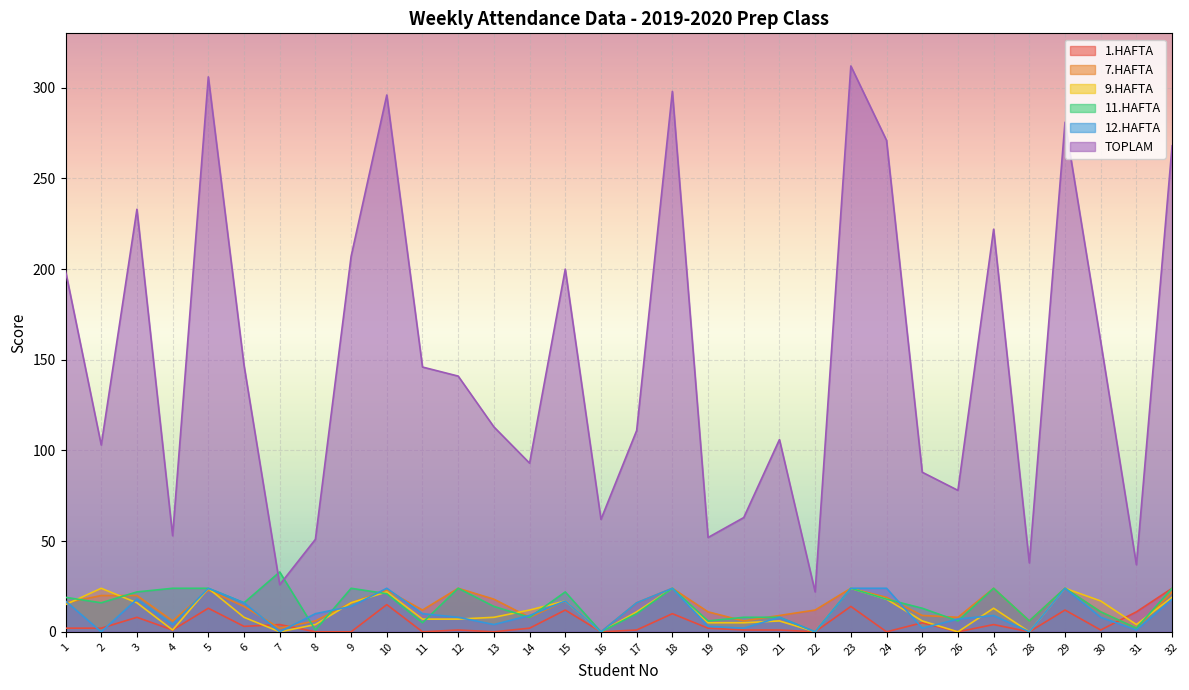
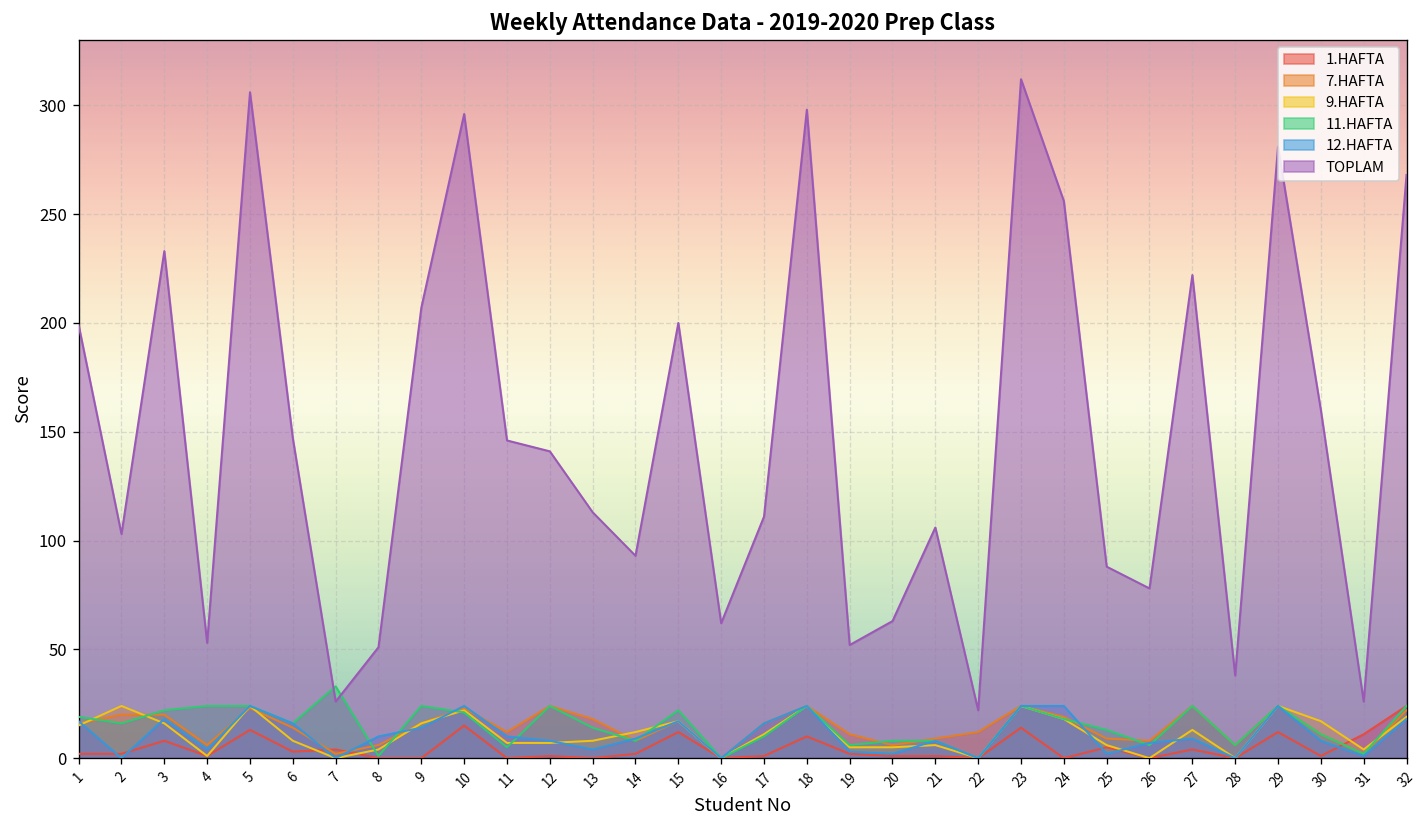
  {
    "9.HAFTA": {
      "2": 24,
      "3": 16,
      "6": 8,
      "8": 4,
      "11": 7,
      "13": 8,
      "14": 12,
      "21": 6,
      "27": 13,
      "30": 17,
      "31": 4
    },
    "11.HAFTA": {
      "1": 19,
      "2": 16,
      "3": 22,
      "4": 24,
      "7": 33,
      "9": 24,
      "11": 5,
      "13": 14,
      "15": 22,
      "20": 8,
      "25": 13
    },
    "12.HAFTA": {
      "2": 0,
      "3": 18,
      "4": 4,
      "8": 10,
      "9": 14,
      "11": 10,
      "13": 4,
      "24": 24,
      "25": 2,
      "27": 9,
      "30": 8
    },
    "TOPLAM": {
      "1": 199,
      "2": 103,
      "3": 233,
      "4": 53,
      "5": 306,
      "6": 147,
      "7": 26,
      "8": 51,
      "9": 207,
      "10": 296,
      "11": 146,
      "12": 141,
      "13": 113,
      "14": 93,
      "15": 200,
      "16": 62,
      "17": 111,
      "18": 298,
      "19": 52,
      "20": 63,
      "21": 106,
      "22": 22,
      "23": 312,
-     "24": 271,
+     "24": 256,
      "25": 88,
      "26": 78,
      "27": 222,
      "28": 38,
      "30": 160,
-     "31": 37,
+     "31": 26,
      "32": 268
    }
  }
